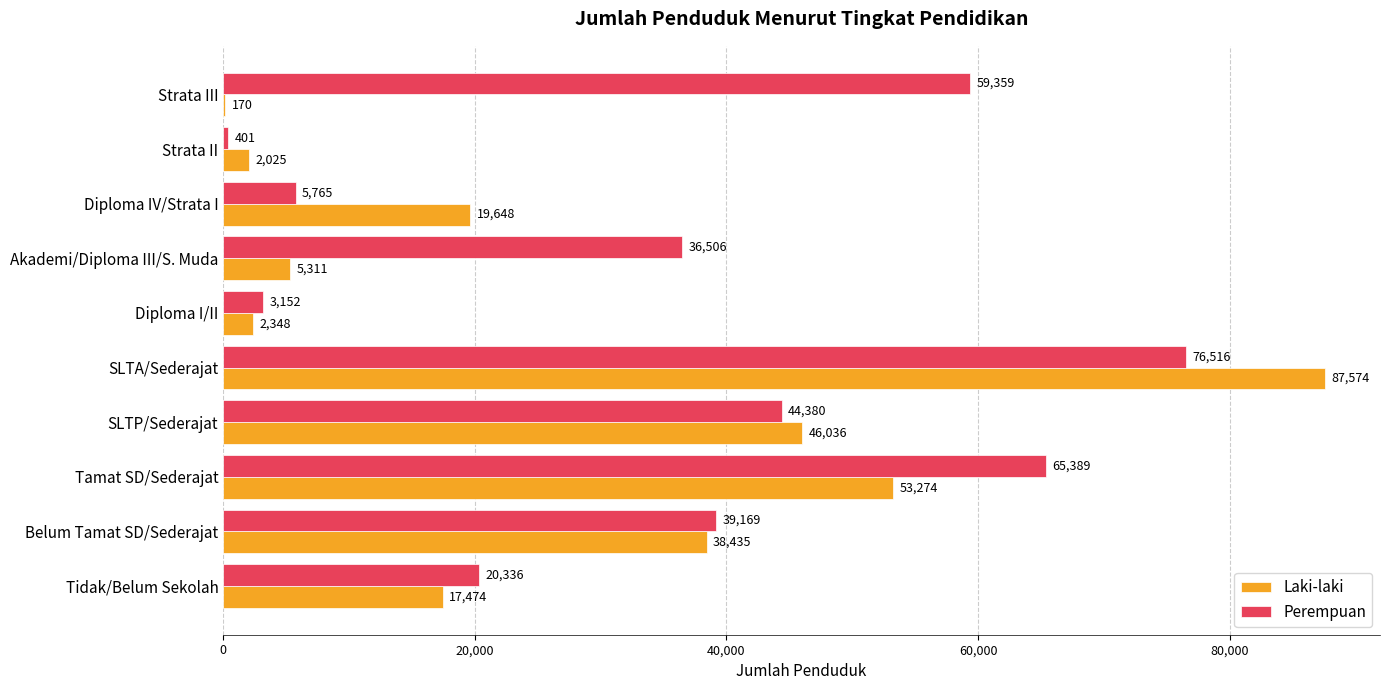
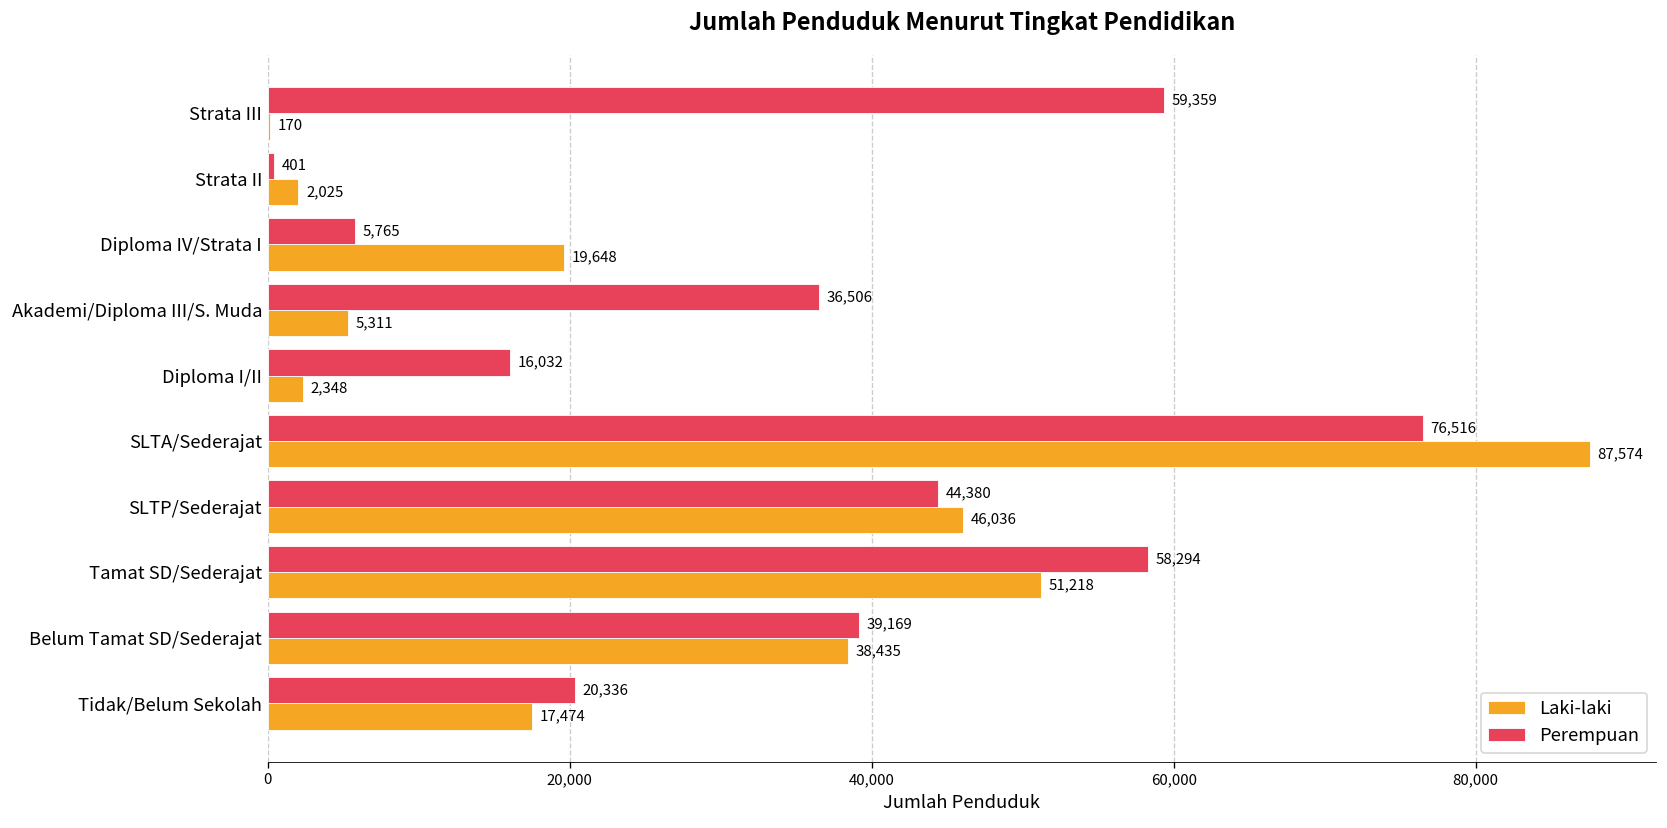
  {
    "Laki-laki": {
      "Strata III": "170",
      "Strata II": "2,025",
      "Diploma IV/Strata I": "19,648",
      "Akademi/Diploma III/S. Muda": "5,311",
      "Diploma I/II": "2,348",
      "SLTA/Sederajat": "87,574",
      "SLTP/Sederajat": "46,036",
-     "Tamat SD/Sederajat": "53,274",
+     "Tamat SD/Sederajat": "51,218",
      "Belum Tamat SD/Sederajat": "38,435",
      "Tidak/Belum Sekolah": "17,474"
    },
    "Perempuan": {
      "Strata III": "59,359",
      "Strata II": "401",
      "Diploma IV/Strata I": "5,765",
      "Akademi/Diploma III/S. Muda": "36,506",
-     "Diploma I/II": "3,152",
+     "Diploma I/II": "16,032",
      "SLTA/Sederajat": "76,516",
      "SLTP/Sederajat": "44,380",
-     "Tamat SD/Sederajat": "65,389",
+     "Tamat SD/Sederajat": "58,294",
      "Belum Tamat SD/Sederajat": "39,169",
      "Tidak/Belum Sekolah": "20,336"
    }
  }
